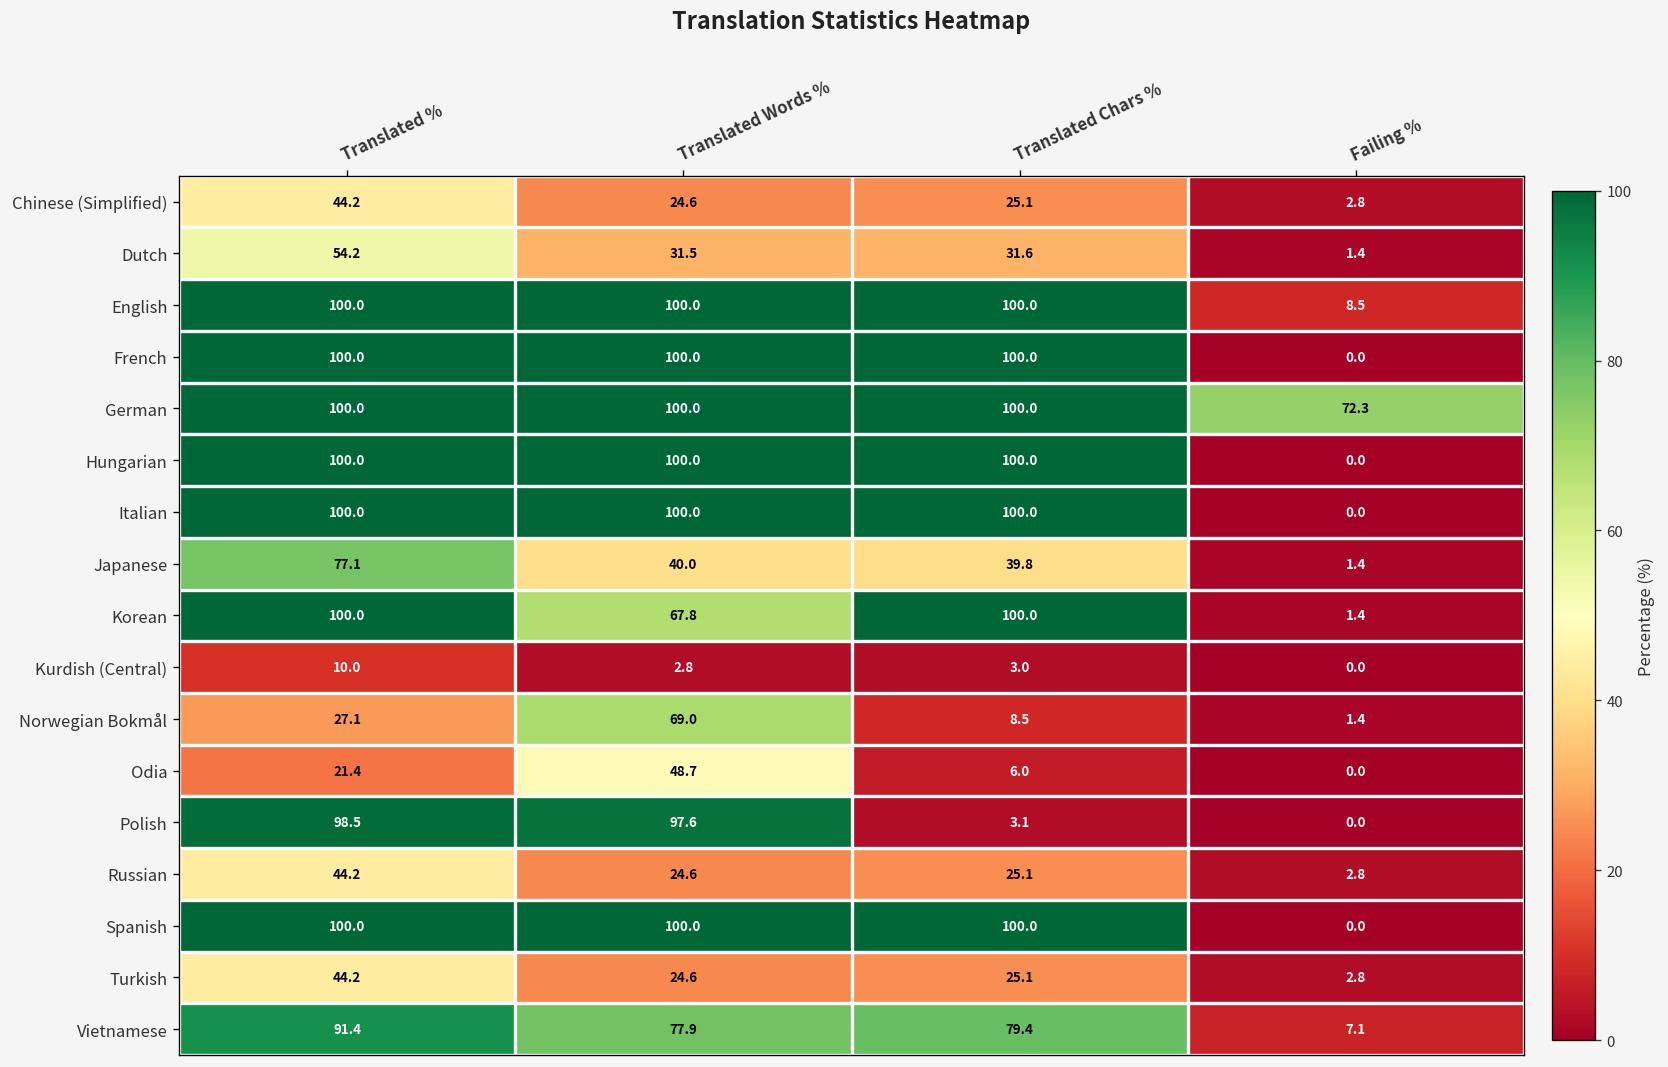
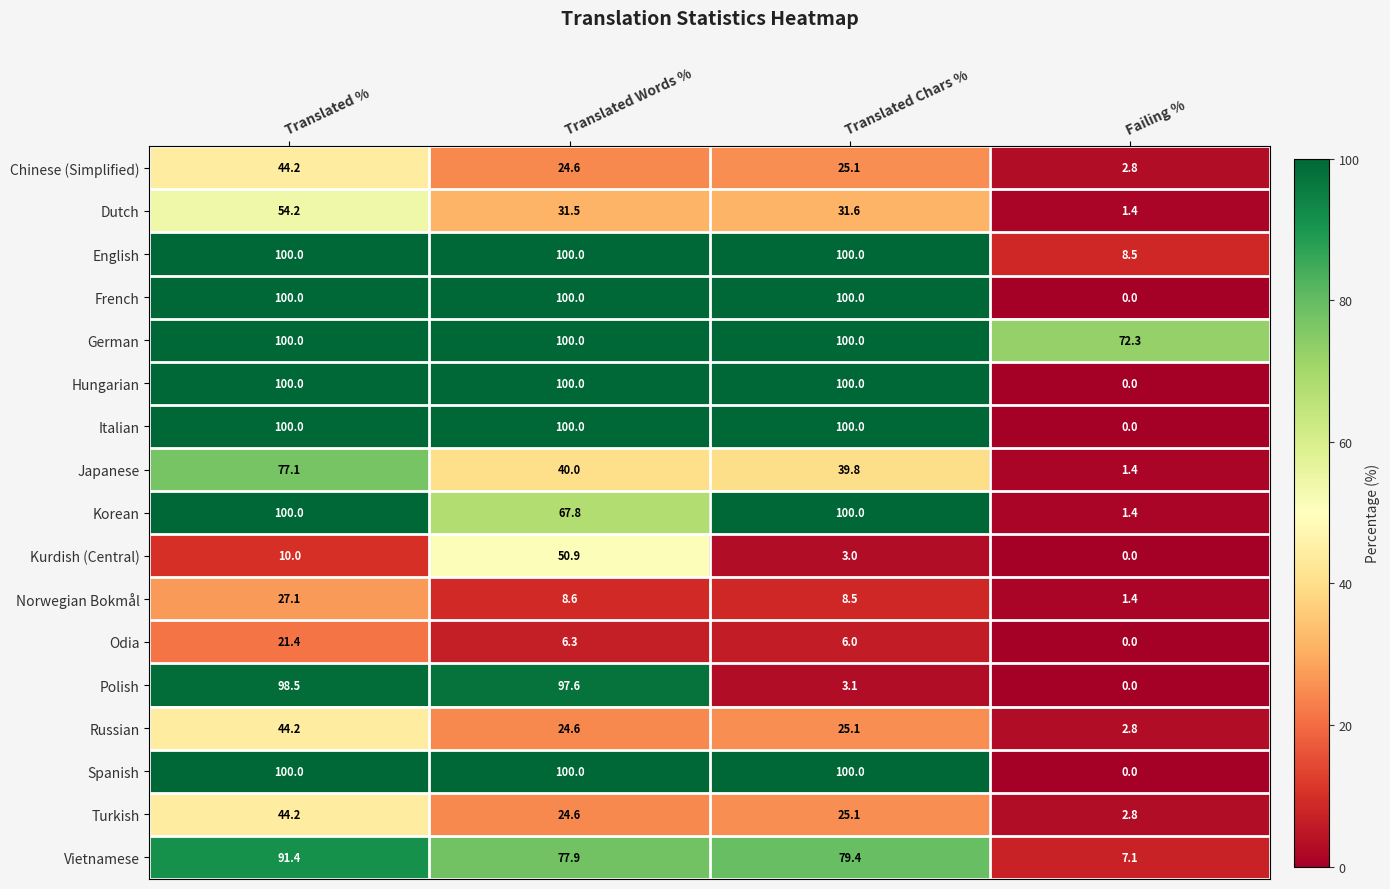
  {
    "Chinese (Simplified)": {
      "Translated %": 44.2,
      "Translated Words %": 24.6,
      "Translated Chars %": 25.1,
      "Failing %": 2.8
    },
    "Dutch": {
      "Translated %": 54.2,
      "Translated Words %": 31.5,
      "Translated Chars %": 31.6,
      "Failing %": 1.4
    },
    "English": {
      "Translated %": 100.0,
      "Translated Words %": 100.0,
      "Translated Chars %": 100.0,
      "Failing %": 8.5
    },
    "French": {
      "Translated %": 100.0,
      "Translated Words %": 100.0,
      "Translated Chars %": 100.0,
      "Failing %": 0.0
    },
    "German": {
      "Translated %": 100.0,
      "Translated Words %": 100.0,
      "Translated Chars %": 100.0,
      "Failing %": 72.3
    },
    "Hungarian": {
      "Translated %": 100.0,
      "Translated Words %": 100.0,
      "Translated Chars %": 100.0,
      "Failing %": 0.0
    },
    "Italian": {
      "Translated %": 100.0,
      "Translated Words %": 100.0,
      "Translated Chars %": 100.0,
      "Failing %": 0.0
    },
    "Japanese": {
      "Translated %": 77.1,
      "Translated Words %": 40.0,
      "Translated Chars %": 39.8,
      "Failing %": 1.4
    },
    "Korean": {
      "Translated %": 100.0,
      "Translated Words %": 67.8,
      "Translated Chars %": 100.0,
      "Failing %": 1.4
    },
    "Kurdish (Central)": {
      "Translated %": 10.0,
-     "Translated Words %": 2.8,
+     "Translated Words %": 50.9,
      "Translated Chars %": 3.0,
      "Failing %": 0.0
    },
    "Norwegian Bokmål": {
      "Translated %": 27.1,
-     "Translated Words %": 69.0,
+     "Translated Words %": 8.6,
      "Translated Chars %": 8.5,
      "Failing %": 1.4
    },
    "Odia": {
      "Translated %": 21.4,
-     "Translated Words %": 48.7,
+     "Translated Words %": 6.3,
      "Translated Chars %": 6.0,
      "Failing %": 0.0
    },
    "Polish": {
      "Translated %": 98.5,
      "Translated Words %": 97.6,
      "Translated Chars %": 3.1,
      "Failing %": 0.0
    },
    "Russian": {
      "Translated %": 44.2,
      "Translated Words %": 24.6,
      "Translated Chars %": 25.1,
      "Failing %": 2.8
    },
    "Spanish": {
      "Translated %": 100.0,
      "Translated Words %": 100.0,
      "Translated Chars %": 100.0,
      "Failing %": 0.0
    },
    "Turkish": {
      "Translated %": 44.2,
      "Translated Words %": 24.6,
      "Translated Chars %": 25.1,
      "Failing %": 2.8
    },
    "Vietnamese": {
      "Translated %": 91.4,
      "Translated Words %": 77.9,
      "Translated Chars %": 79.4,
      "Failing %": 7.1
    }
  }
